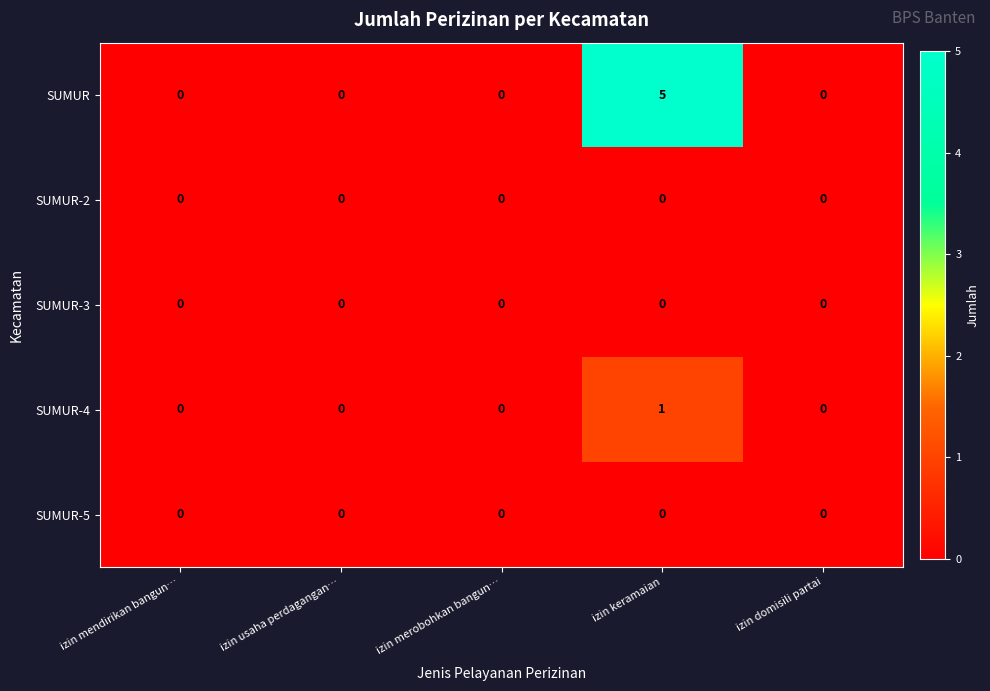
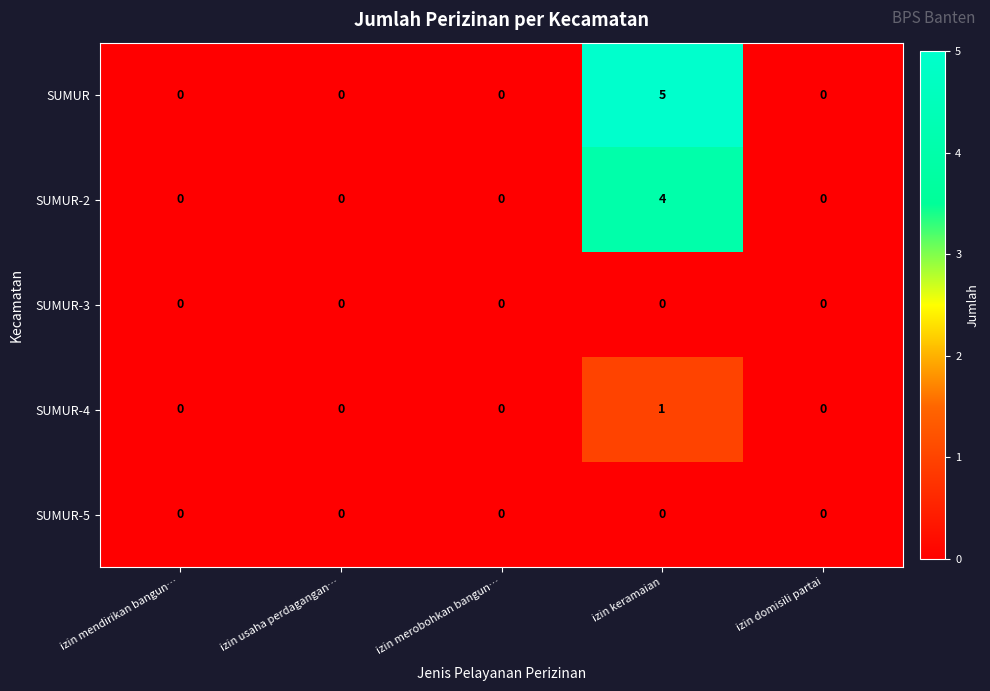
  {
    "SUMUR": {
      "izin mendirikan bangun…": 0,
      "izin usaha perdagangan…": 0,
      "izin merobohkan bangun…": 0,
      "izin keramaian": 5,
      "izin domisili partai": 0
    },
    "SUMUR-2": {
      "izin mendirikan bangun…": 0,
      "izin usaha perdagangan…": 0,
      "izin merobohkan bangun…": 0,
-     "izin keramaian": 0,
+     "izin keramaian": 4,
      "izin domisili partai": 0
    },
    "SUMUR-3": {
      "izin mendirikan bangun…": 0,
      "izin usaha perdagangan…": 0,
      "izin merobohkan bangun…": 0,
      "izin keramaian": 0,
      "izin domisili partai": 0
    },
    "SUMUR-4": {
      "izin mendirikan bangun…": 0,
      "izin usaha perdagangan…": 0,
      "izin merobohkan bangun…": 0,
      "izin keramaian": 1,
      "izin domisili partai": 0
    },
    "SUMUR-5": {
      "izin mendirikan bangun…": 0,
      "izin usaha perdagangan…": 0,
      "izin merobohkan bangun…": 0,
      "izin keramaian": 0,
      "izin domisili partai": 0
    }
  }
